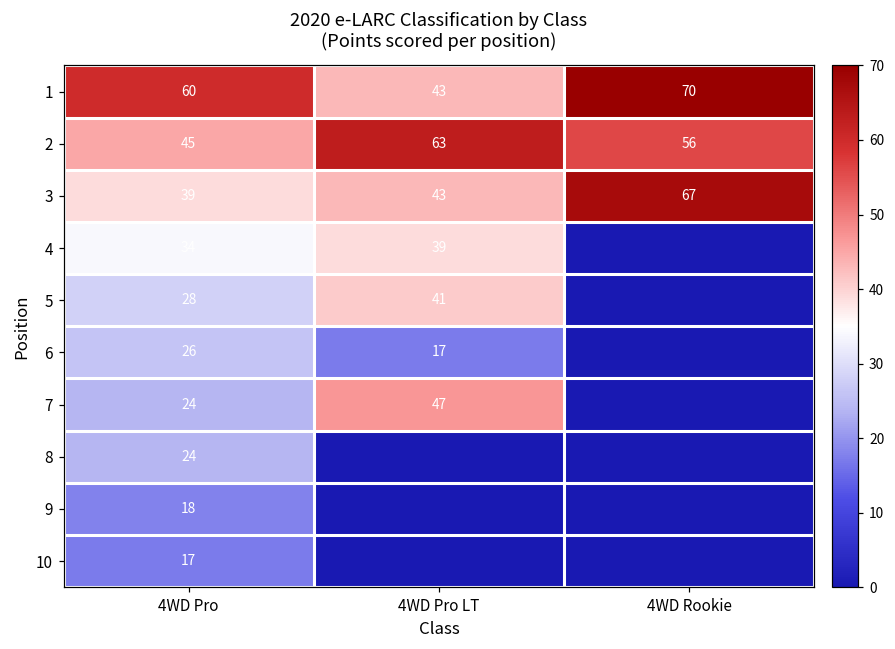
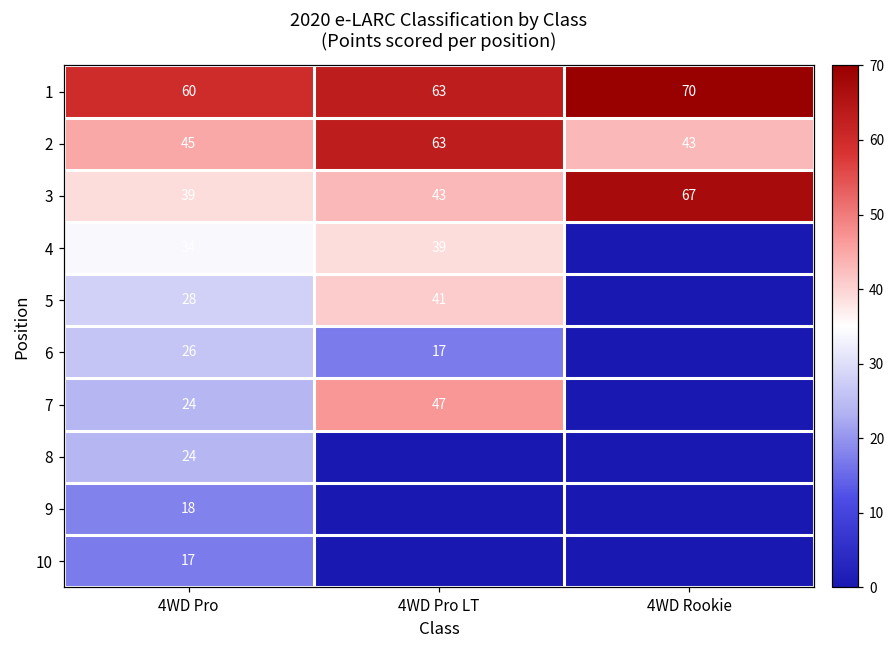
  {
    "1": {
      "4WD Pro": 60,
-     "4WD Pro LT": 43,
+     "4WD Pro LT": 63,
      "4WD Rookie": 70
    },
    "2": {
      "4WD Pro": 45,
      "4WD Pro LT": 63,
-     "4WD Rookie": 56
+     "4WD Rookie": 43
    },
    "3": {
      "4WD Pro LT": 43,
      "4WD Rookie": 67
    },
    "5": {
      "4WD Pro LT": 41
    },
    "6": {
      "4WD Pro": 26,
      "4WD Pro LT": 17
    },
    "7": {
      "4WD Pro": 24,
      "4WD Pro LT": 47
    },
    "8": {
      "4WD Pro": 24
    },
    "9": {
      "4WD Pro": 18
    },
    "10": {
      "4WD Pro": 17
    }
  }
